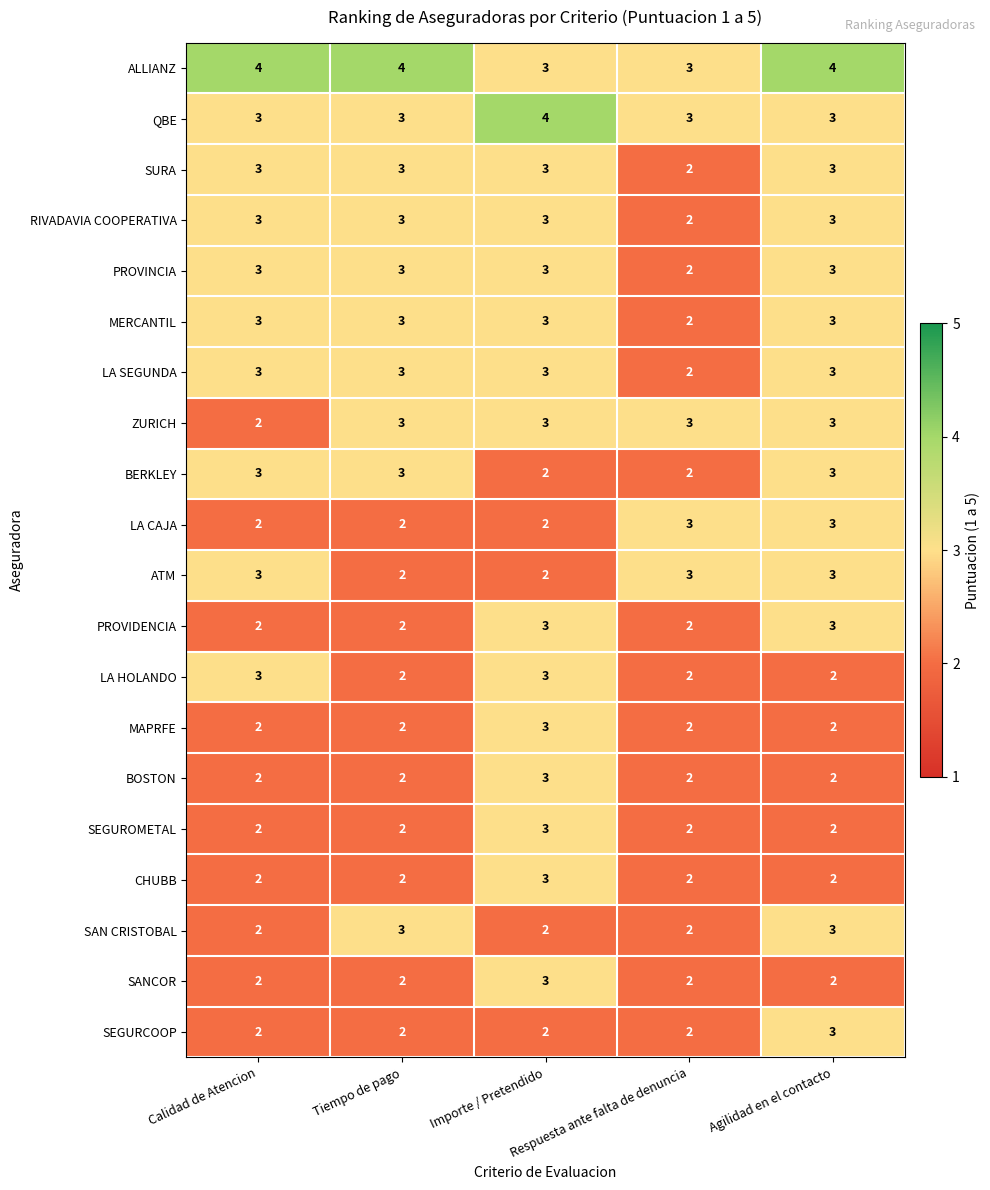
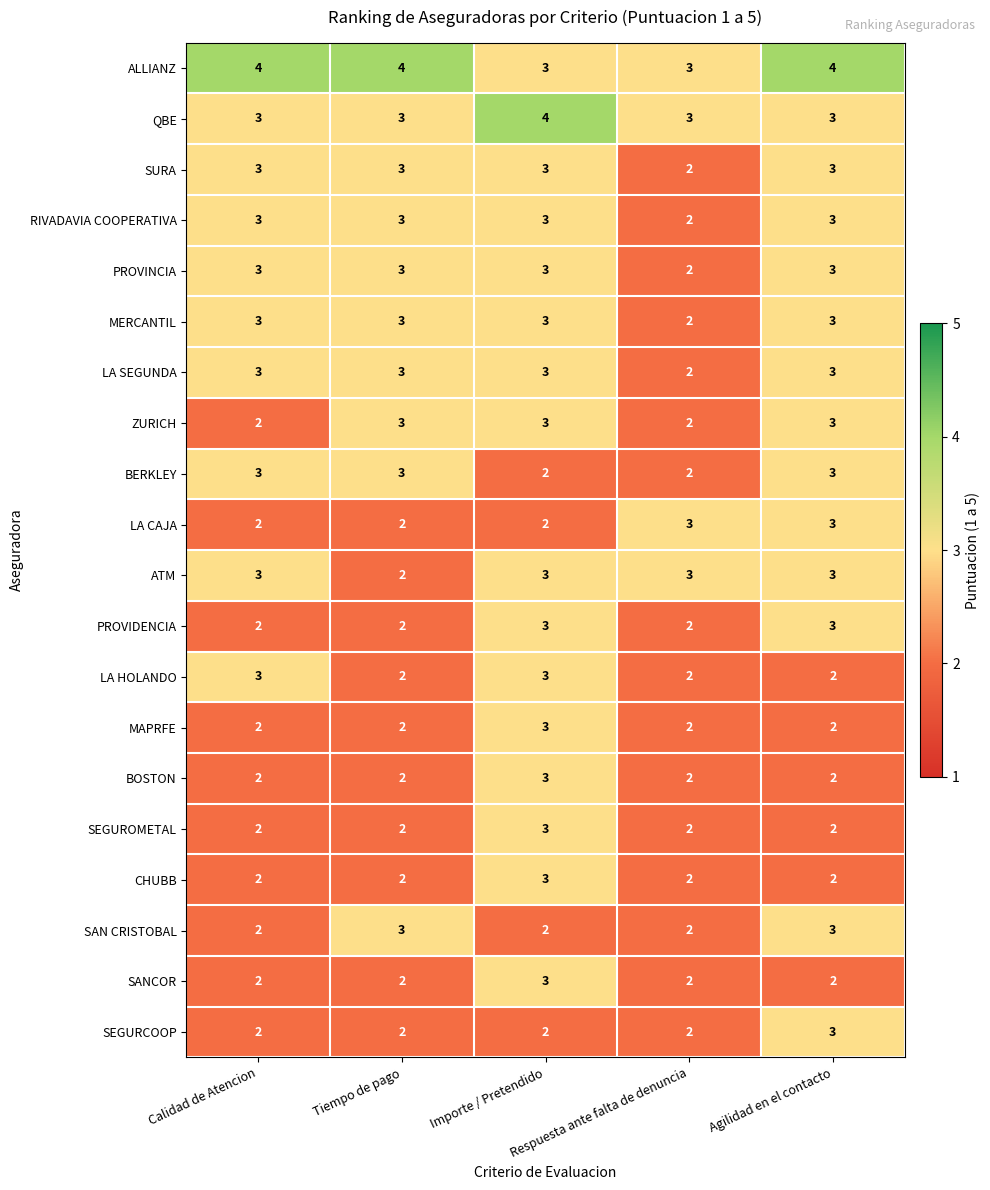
  {
    "ALLIANZ": {
      "Calidad de Atencion": 4,
      "Tiempo de pago": 4,
      "Importe / Pretendido": 3,
      "Respuesta ante falta de denuncia": 3,
      "Agilidad en el contacto": 4
    },
    "QBE": {
      "Calidad de Atencion": 3,
      "Tiempo de pago": 3,
      "Importe / Pretendido": 4,
      "Respuesta ante falta de denuncia": 3,
      "Agilidad en el contacto": 3
    },
    "SURA": {
      "Calidad de Atencion": 3,
      "Tiempo de pago": 3,
      "Importe / Pretendido": 3,
      "Respuesta ante falta de denuncia": 2,
      "Agilidad en el contacto": 3
    },
    "RIVADAVIA COOPERATIVA": {
      "Calidad de Atencion": 3,
      "Tiempo de pago": 3,
      "Importe / Pretendido": 3,
      "Respuesta ante falta de denuncia": 2,
      "Agilidad en el contacto": 3
    },
    "PROVINCIA": {
      "Calidad de Atencion": 3,
      "Tiempo de pago": 3,
      "Importe / Pretendido": 3,
      "Respuesta ante falta de denuncia": 2,
      "Agilidad en el contacto": 3
    },
    "MERCANTIL": {
      "Calidad de Atencion": 3,
      "Tiempo de pago": 3,
      "Importe / Pretendido": 3,
      "Respuesta ante falta de denuncia": 2,
      "Agilidad en el contacto": 3
    },
    "LA SEGUNDA": {
      "Calidad de Atencion": 3,
      "Tiempo de pago": 3,
      "Importe / Pretendido": 3,
      "Respuesta ante falta de denuncia": 2,
      "Agilidad en el contacto": 3
    },
    "ZURICH": {
      "Calidad de Atencion": 2,
      "Tiempo de pago": 3,
      "Importe / Pretendido": 3,
-     "Respuesta ante falta de denuncia": 3,
+     "Respuesta ante falta de denuncia": 2,
      "Agilidad en el contacto": 3
    },
    "BERKLEY": {
      "Calidad de Atencion": 3,
      "Tiempo de pago": 3,
      "Importe / Pretendido": 2,
      "Respuesta ante falta de denuncia": 2,
      "Agilidad en el contacto": 3
    },
    "LA CAJA": {
      "Calidad de Atencion": 2,
      "Tiempo de pago": 2,
      "Importe / Pretendido": 2,
      "Respuesta ante falta de denuncia": 3,
      "Agilidad en el contacto": 3
    },
    "ATM": {
      "Calidad de Atencion": 3,
      "Tiempo de pago": 2,
-     "Importe / Pretendido": 2,
+     "Importe / Pretendido": 3,
      "Respuesta ante falta de denuncia": 3,
      "Agilidad en el contacto": 3
    },
    "PROVIDENCIA": {
      "Calidad de Atencion": 2,
      "Tiempo de pago": 2,
      "Importe / Pretendido": 3,
      "Respuesta ante falta de denuncia": 2,
      "Agilidad en el contacto": 3
    },
    "LA HOLANDO": {
      "Calidad de Atencion": 3,
      "Tiempo de pago": 2,
      "Importe / Pretendido": 3,
      "Respuesta ante falta de denuncia": 2,
      "Agilidad en el contacto": 2
    },
    "MAPRFE": {
      "Calidad de Atencion": 2,
      "Tiempo de pago": 2,
      "Importe / Pretendido": 3,
      "Respuesta ante falta de denuncia": 2,
      "Agilidad en el contacto": 2
    },
    "BOSTON": {
      "Calidad de Atencion": 2,
      "Tiempo de pago": 2,
      "Importe / Pretendido": 3,
      "Respuesta ante falta de denuncia": 2,
      "Agilidad en el contacto": 2
    },
    "SEGUROMETAL": {
      "Calidad de Atencion": 2,
      "Tiempo de pago": 2,
      "Importe / Pretendido": 3,
      "Respuesta ante falta de denuncia": 2,
      "Agilidad en el contacto": 2
    },
    "CHUBB": {
      "Calidad de Atencion": 2,
      "Tiempo de pago": 2,
      "Importe / Pretendido": 3,
      "Respuesta ante falta de denuncia": 2,
      "Agilidad en el contacto": 2
    },
    "SAN CRISTOBAL": {
      "Calidad de Atencion": 2,
      "Tiempo de pago": 3,
      "Importe / Pretendido": 2,
      "Respuesta ante falta de denuncia": 2,
      "Agilidad en el contacto": 3
    },
    "SANCOR": {
      "Calidad de Atencion": 2,
      "Tiempo de pago": 2,
      "Importe / Pretendido": 3,
      "Respuesta ante falta de denuncia": 2,
      "Agilidad en el contacto": 2
    },
    "SEGURCOOP": {
      "Calidad de Atencion": 2,
      "Tiempo de pago": 2,
      "Importe / Pretendido": 2,
      "Respuesta ante falta de denuncia": 2,
      "Agilidad en el contacto": 3
    }
  }
